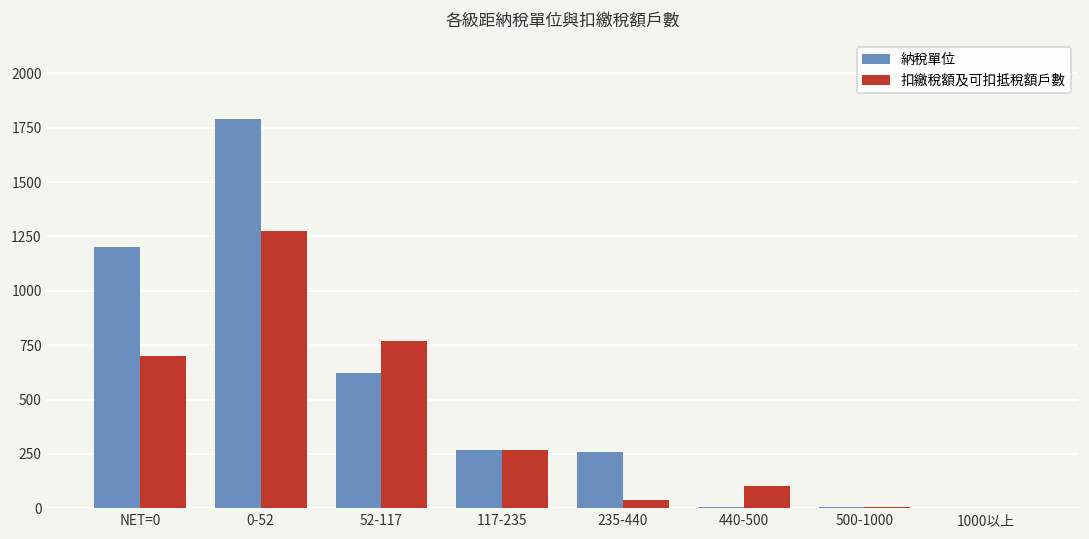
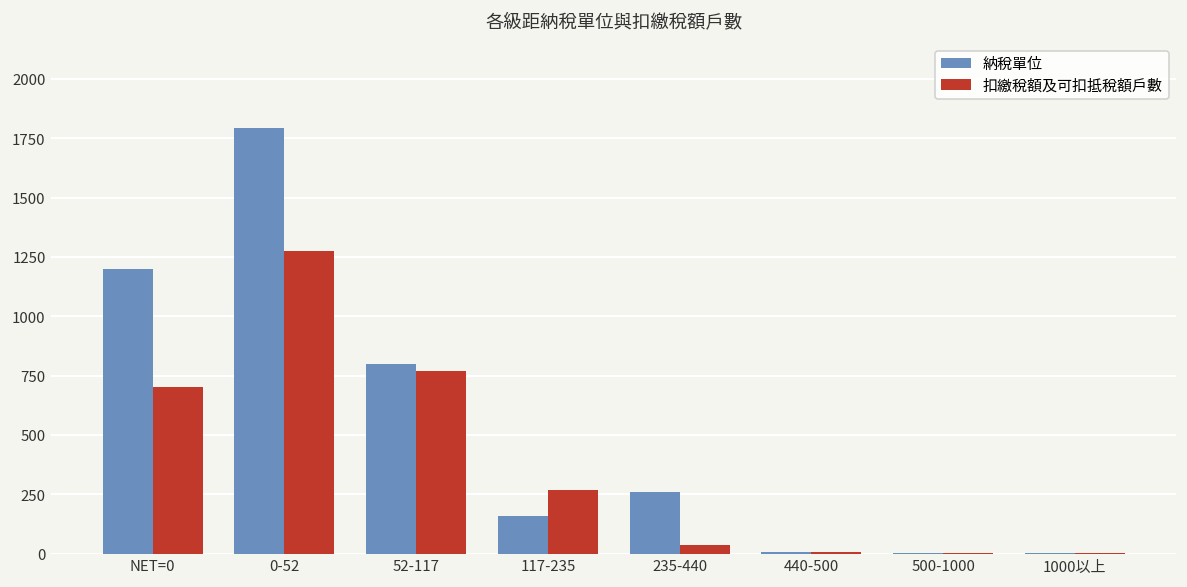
  {
    "納稅單位": {
      "NET=0": 1200,
      "0-52": 1790,
-     "52-117": 620,
-     "117-235": 270,
+     "52-117": 800,
+     "117-235": 160,
      "235-440": 260
    },
    "扣繳稅額及可扣抵稅額戶數": {
      "NET=0": 700,
      "0-52": 1270,
      "52-117": 770,
      "117-235": 270,
      "235-440": 40,
-     "440-500": 100
+     "440-500": 10
    }
  }
